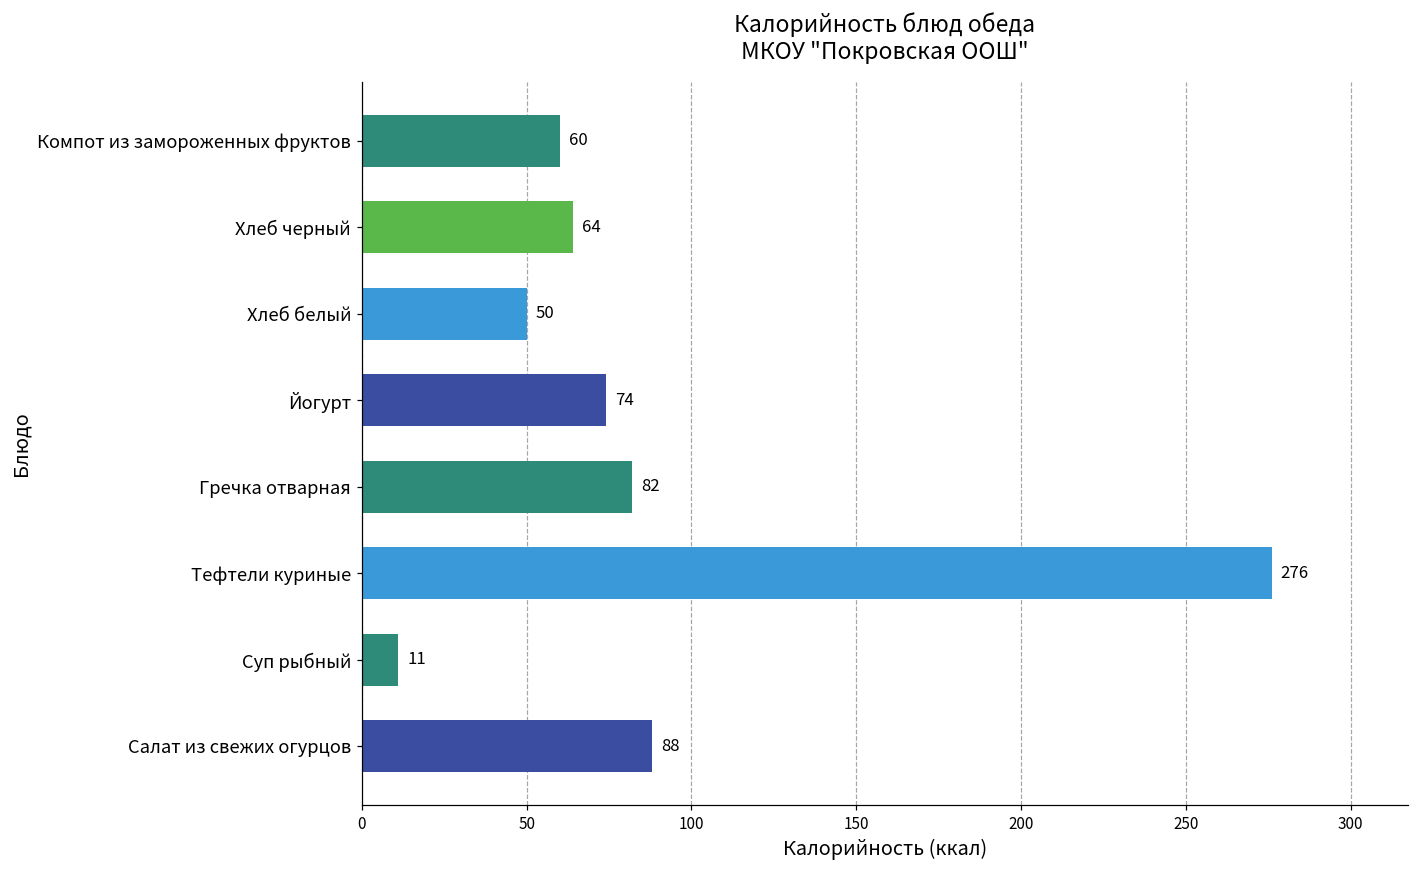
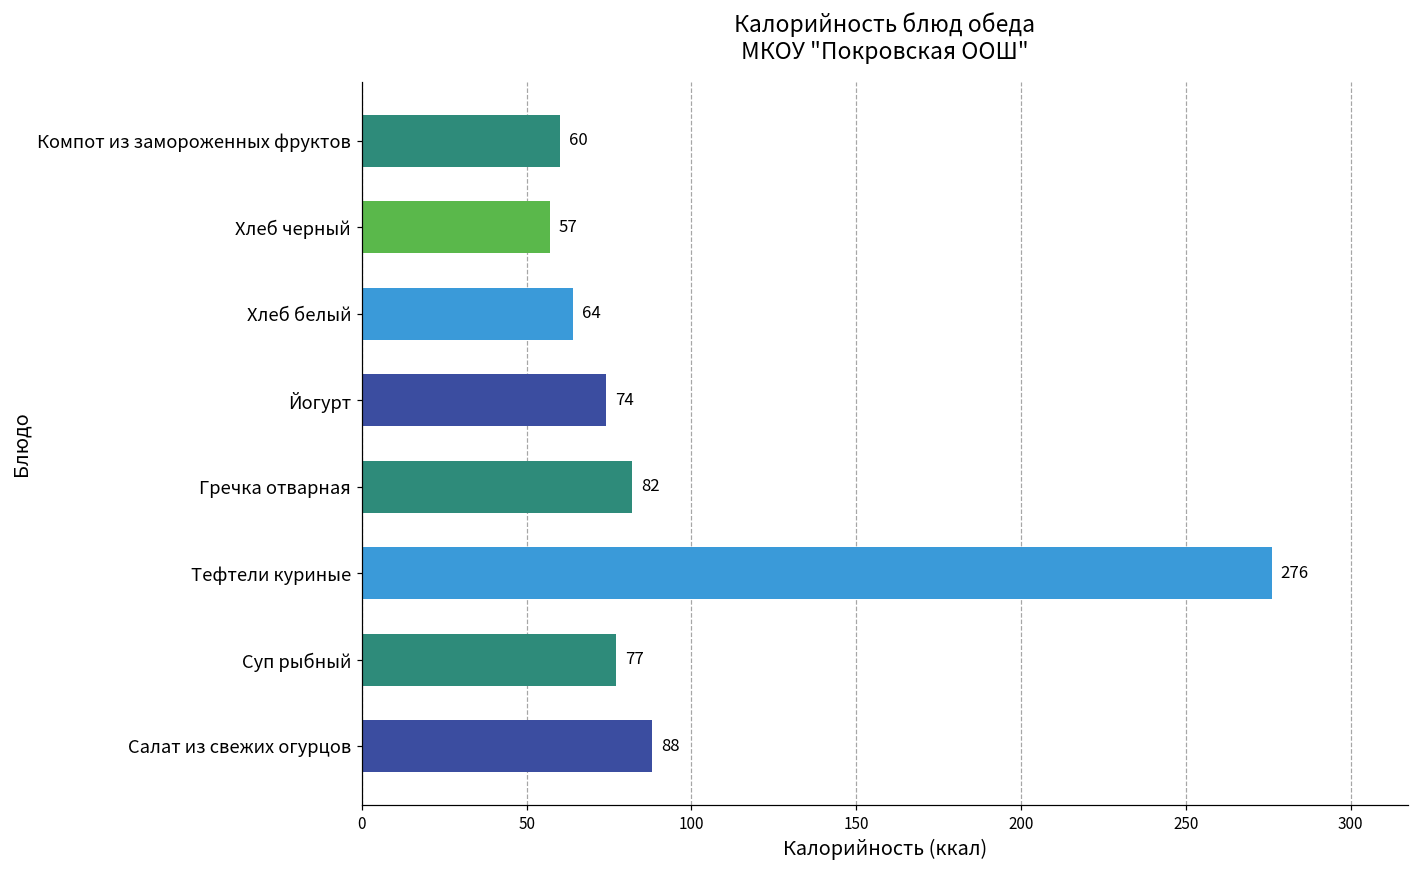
  {
    "Компот из замороженных фруктов": 60,
-   "Хлеб черный": 64,
-   "Хлеб белый": 50,
+   "Хлеб черный": 57,
+   "Хлеб белый": 64,
    "Йогурт": 74,
    "Гречка отварная": 82,
    "Тефтели куриные": 276,
-   "Суп рыбный": 11,
+   "Суп рыбный": 77,
    "Салат из свежих огурцов": 88
  }
